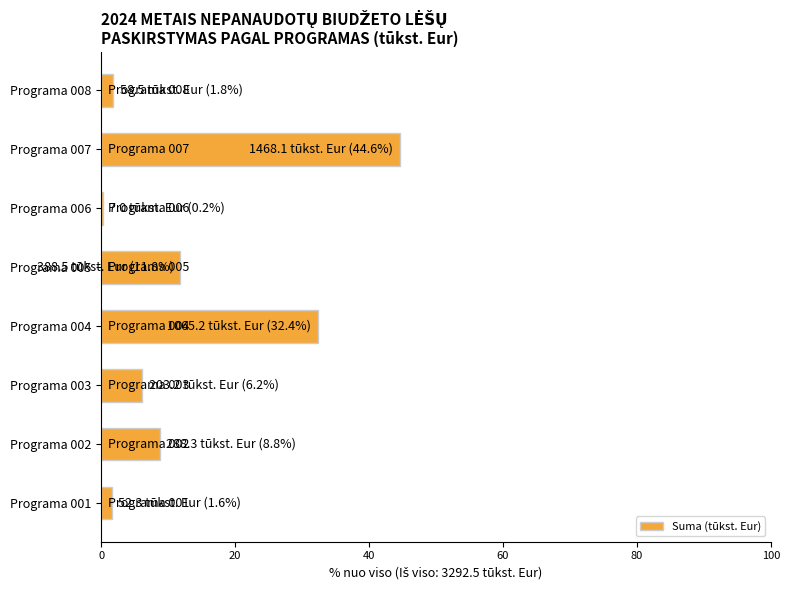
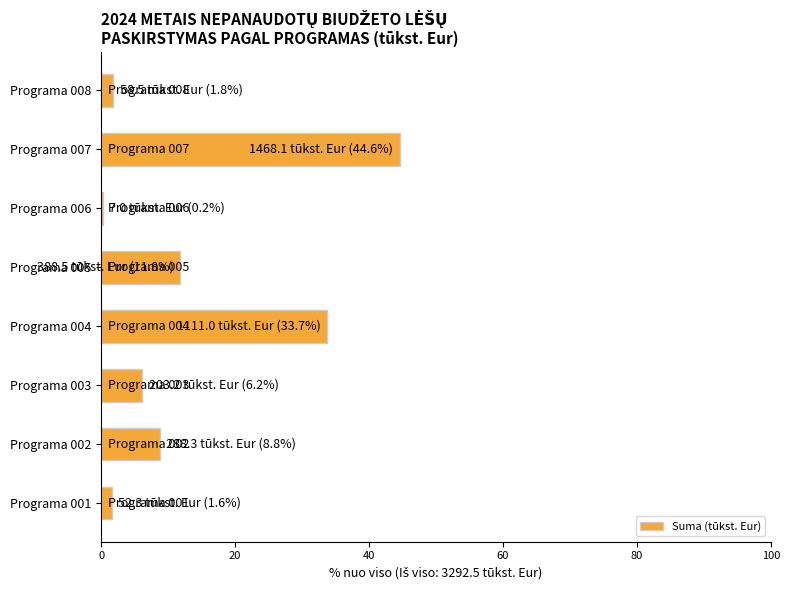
  {
    "Programa 007": "(44.6%)",
-   "Programa 004": "1065.2 tūkst. Eur (32.4%)"
+   "Programa 004": "1111.0 tūkst. Eur (33.7%)"
  }
